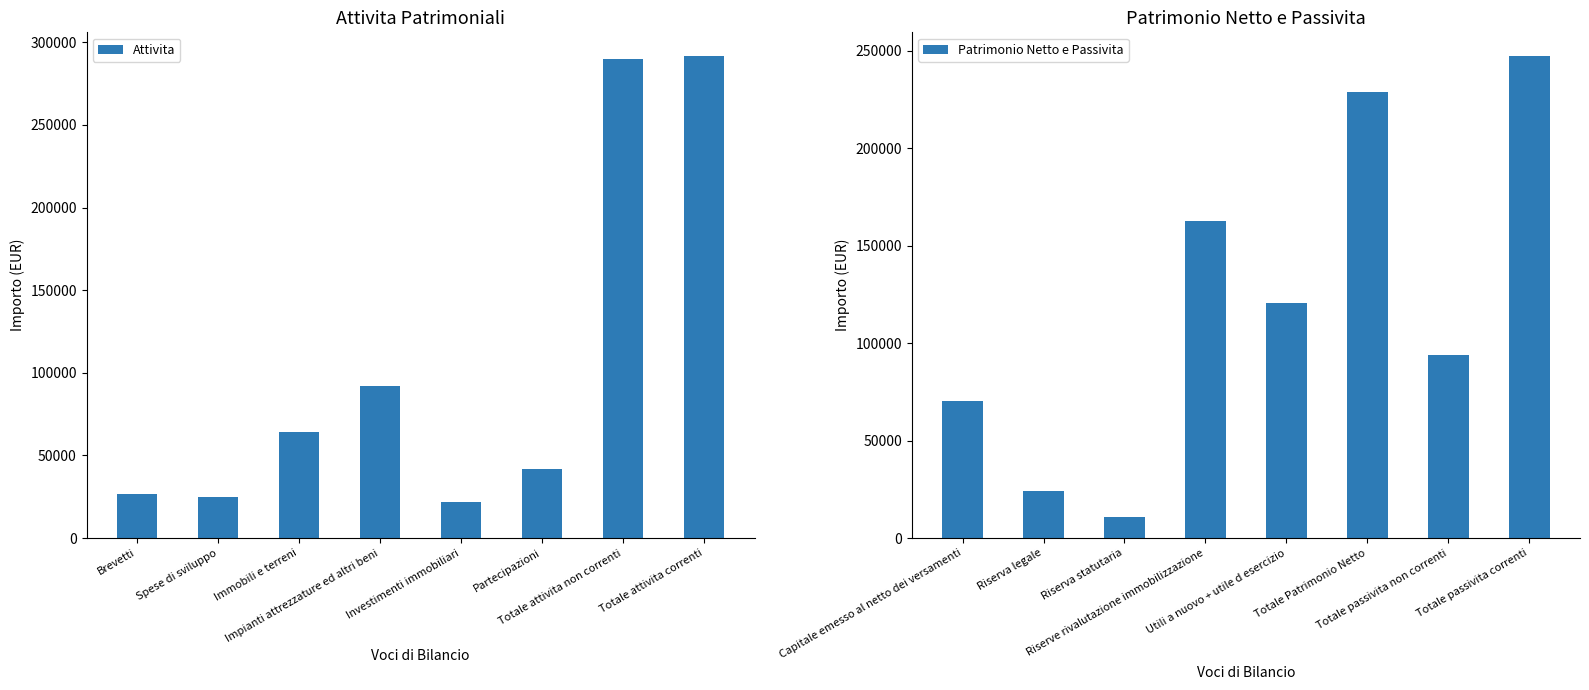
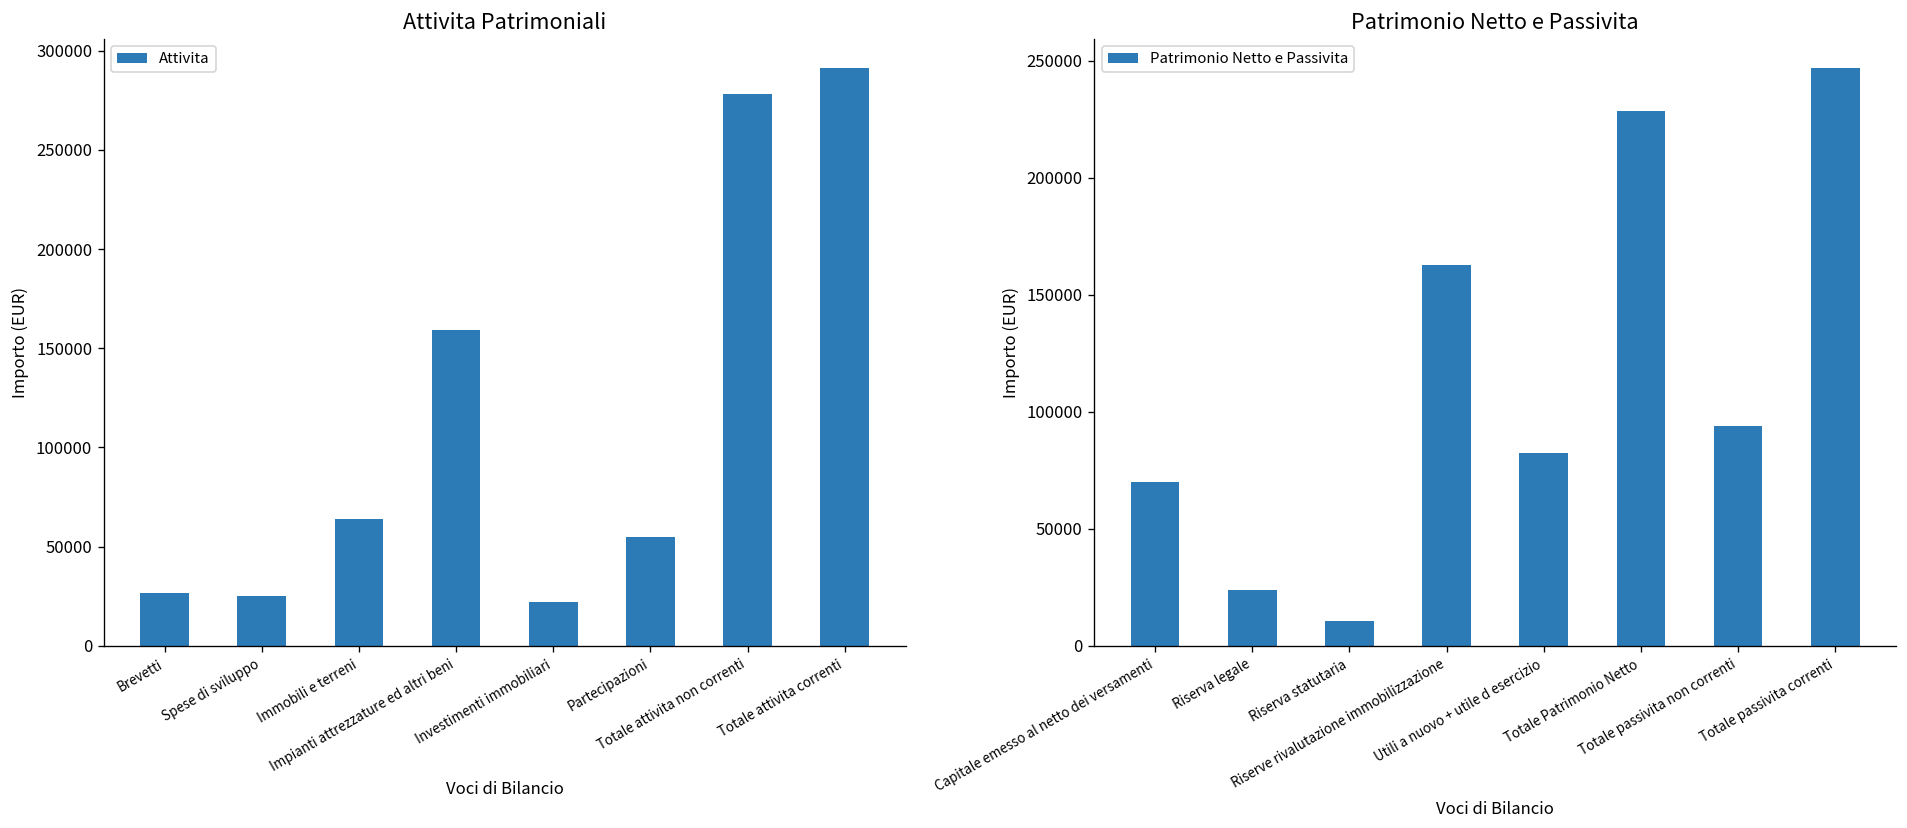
  {
    "Attivita Patrimoniali": {
      "Brevetti": 27000,
      "Spese di sviluppo": 25000,
      "Immobili e terreni": 64000,
-     "Impianti attrezzature ed altri beni": 92000,
+     "Impianti attrezzature ed altri beni": 159000,
      "Investimenti immobiliari": 22000,
-     "Partecipazioni": 42000,
-     "Totale attivita non correnti": 290000,
+     "Partecipazioni": 55000,
+     "Totale attivita non correnti": 278000,
      "Totale attivita correnti": 292000
    },
    "Patrimonio Netto e Passivita": {
      "Capitale emesso al netto dei versamenti": 70000,
      "Riserva legale": 24000,
      "Riserva statutaria": 11000,
      "Riserve rivalutazione immobilizzazione": 163000,
-     "Utili a nuovo + utile d esercizio": 121000,
+     "Utili a nuovo + utile d esercizio": 83000,
      "Totale Patrimonio Netto": 229000,
      "Totale passivita non correnti": 94000,
      "Totale passivita correnti": 247000
    }
  }
